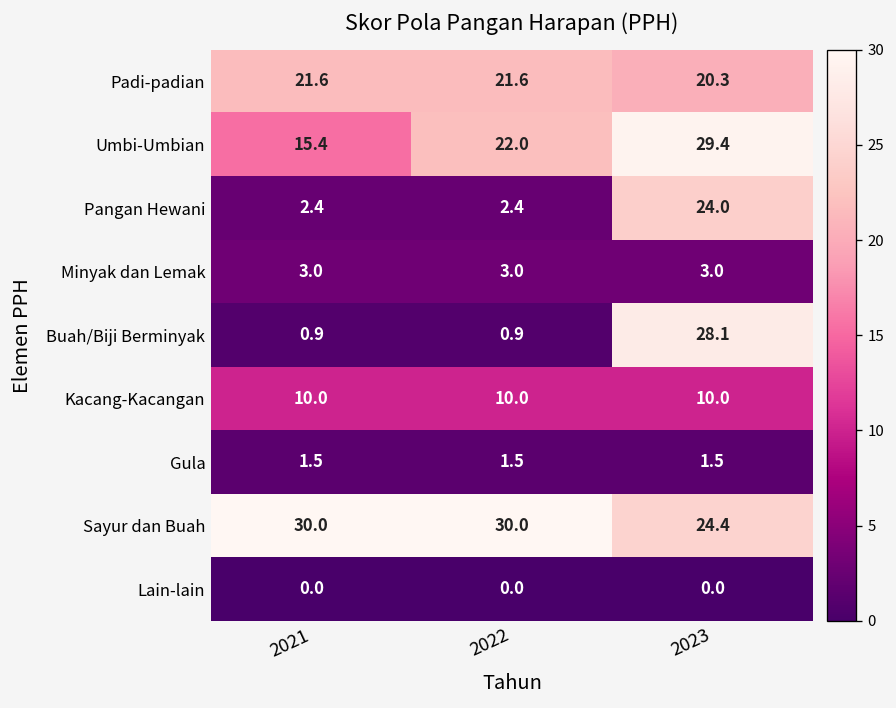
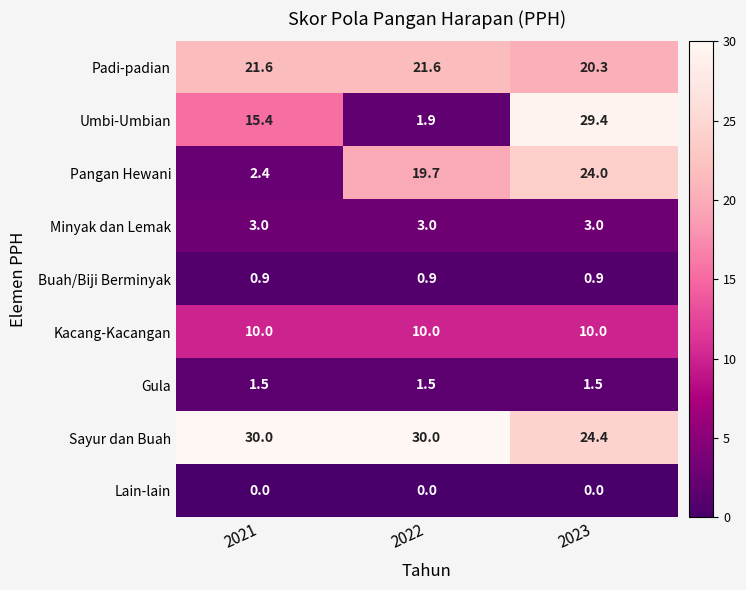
  {
    "Padi-padian": {
      "2021": 21.6,
      "2022": 21.6,
      "2023": 20.3
    },
    "Umbi-Umbian": {
      "2021": 15.4,
-     "2022": 22.0,
+     "2022": 1.9,
      "2023": 29.4
    },
    "Pangan Hewani": {
      "2021": 2.4,
-     "2022": 2.4,
+     "2022": 19.7,
      "2023": 24.0
    },
    "Minyak dan Lemak": {
      "2021": 3.0,
      "2022": 3.0,
      "2023": 3.0
    },
    "Buah/Biji Berminyak": {
      "2021": 0.9,
      "2022": 0.9,
-     "2023": 28.1
+     "2023": 0.9
    },
    "Kacang-Kacangan": {
      "2021": 10.0,
      "2022": 10.0,
      "2023": 10.0
    },
    "Gula": {
      "2021": 1.5,
      "2022": 1.5,
      "2023": 1.5
    },
    "Sayur dan Buah": {
      "2021": 30.0,
      "2022": 30.0,
      "2023": 24.4
    },
    "Lain-lain": {
      "2021": 0.0,
      "2022": 0.0,
      "2023": 0.0
    }
  }
